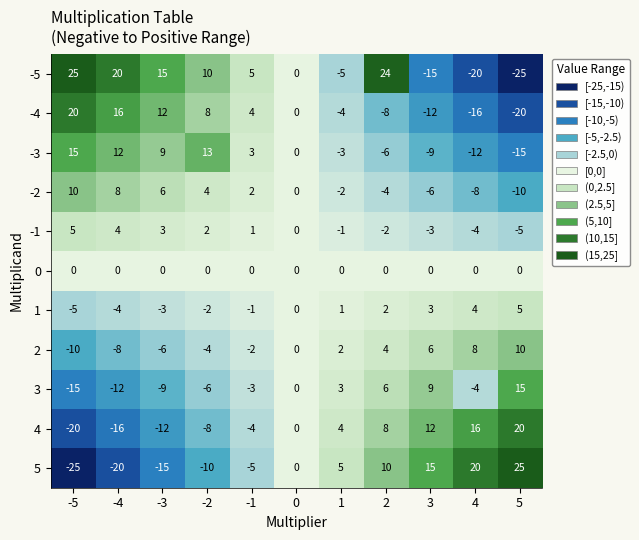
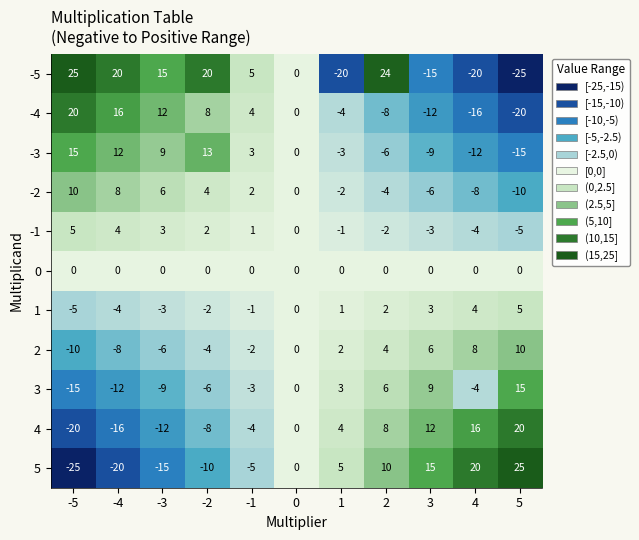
  {
    "-5": {
      "-5": 25,
      "-4": 20,
      "-3": 15,
-     "-2": 10,
+     "-2": 20,
      "-1": 5,
      "0": 0,
-     "1": -5,
+     "1": -20,
      "2": 24,
      "3": -15,
      "4": -20,
      "5": -25
    },
    "-4": {
      "-5": 20,
      "-4": 16,
      "-3": 12,
      "-2": 8,
      "-1": 4,
      "0": 0,
      "1": -4,
      "2": -8,
      "3": -12,
      "4": -16,
      "5": -20
    },
    "-3": {
      "-5": 15,
      "-4": 12,
      "-3": 9,
      "-2": 13,
      "-1": 3,
      "0": 0,
      "1": -3,
      "2": -6,
      "3": -9,
      "4": -12,
      "5": -15
    },
    "-2": {
      "-5": 10,
      "-4": 8,
      "-3": 6,
      "-2": 4,
      "-1": 2,
      "0": 0,
      "1": -2,
      "2": -4,
      "3": -6,
      "4": -8,
      "5": -10
    },
    "-1": {
      "-5": 5,
      "-4": 4,
      "-3": 3,
      "-2": 2,
      "-1": 1,
      "0": 0,
      "1": -1,
      "2": -2,
      "3": -3,
      "4": -4,
      "5": -5
    },
    "0": {
      "-5": 0,
      "-4": 0,
      "-3": 0,
      "-2": 0,
      "-1": 0,
      "0": 0,
      "1": 0,
      "2": 0,
      "3": 0,
      "4": 0,
      "5": 0
    },
    "1": {
      "-5": -5,
      "-4": -4,
      "-3": -3,
      "-2": -2,
      "-1": -1,
      "0": 0,
      "1": 1,
      "2": 2,
      "3": 3,
      "4": 4,
      "5": 5
    },
    "2": {
      "-5": -10,
      "-4": -8,
      "-3": -6,
      "-2": -4,
      "-1": -2,
      "0": 0,
      "1": 2,
      "2": 4,
      "3": 6,
      "4": 8,
      "5": 10
    },
    "3": {
      "-5": -15,
      "-4": -12,
      "-3": -9,
      "-2": -6,
      "-1": -3,
      "0": 0,
      "1": 3,
      "2": 6,
      "3": 9,
      "4": -4,
      "5": 15
    },
    "4": {
      "-5": -20,
      "-4": -16,
      "-3": -12,
      "-2": -8,
      "-1": -4,
      "0": 0,
      "1": 4,
      "2": 8,
      "3": 12,
      "4": 16,
      "5": 20
    },
    "5": {
      "-5": -25,
      "-4": -20,
      "-3": -15,
      "-2": -10,
      "-1": -5,
      "0": 0,
      "1": 5,
      "2": 10,
      "3": 15,
      "4": 20,
      "5": 25
    }
  }
